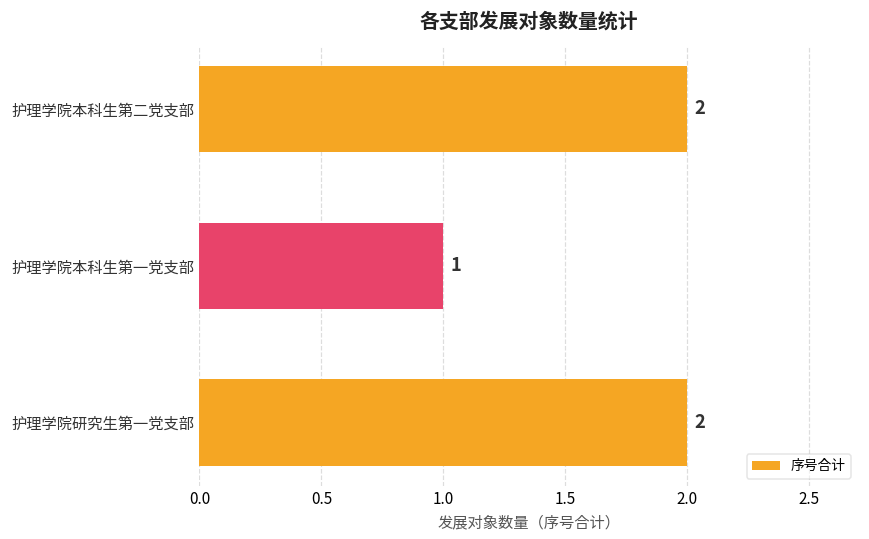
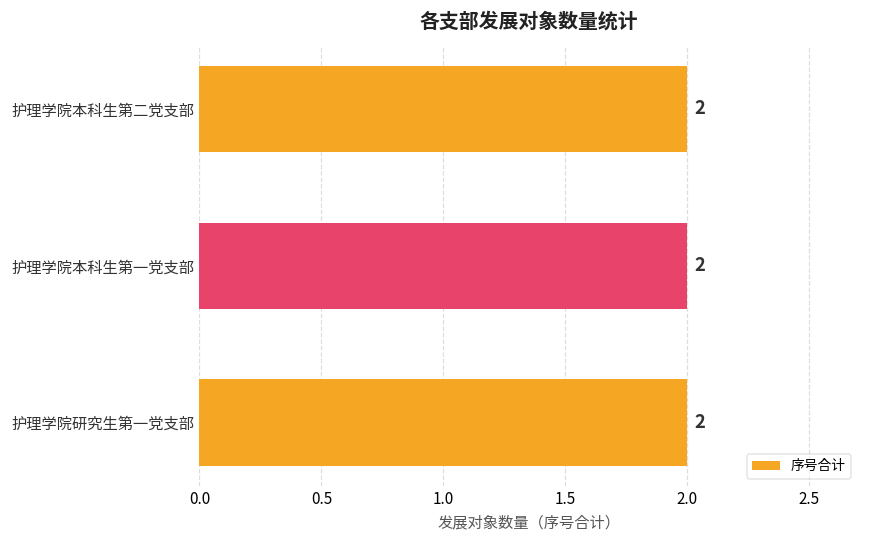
  {
    "护理学院本科生第二党支部": 2,
-   "护理学院本科生第一党支部": 1,
+   "护理学院本科生第一党支部": 2,
    "护理学院研究生第一党支部": 2
  }
